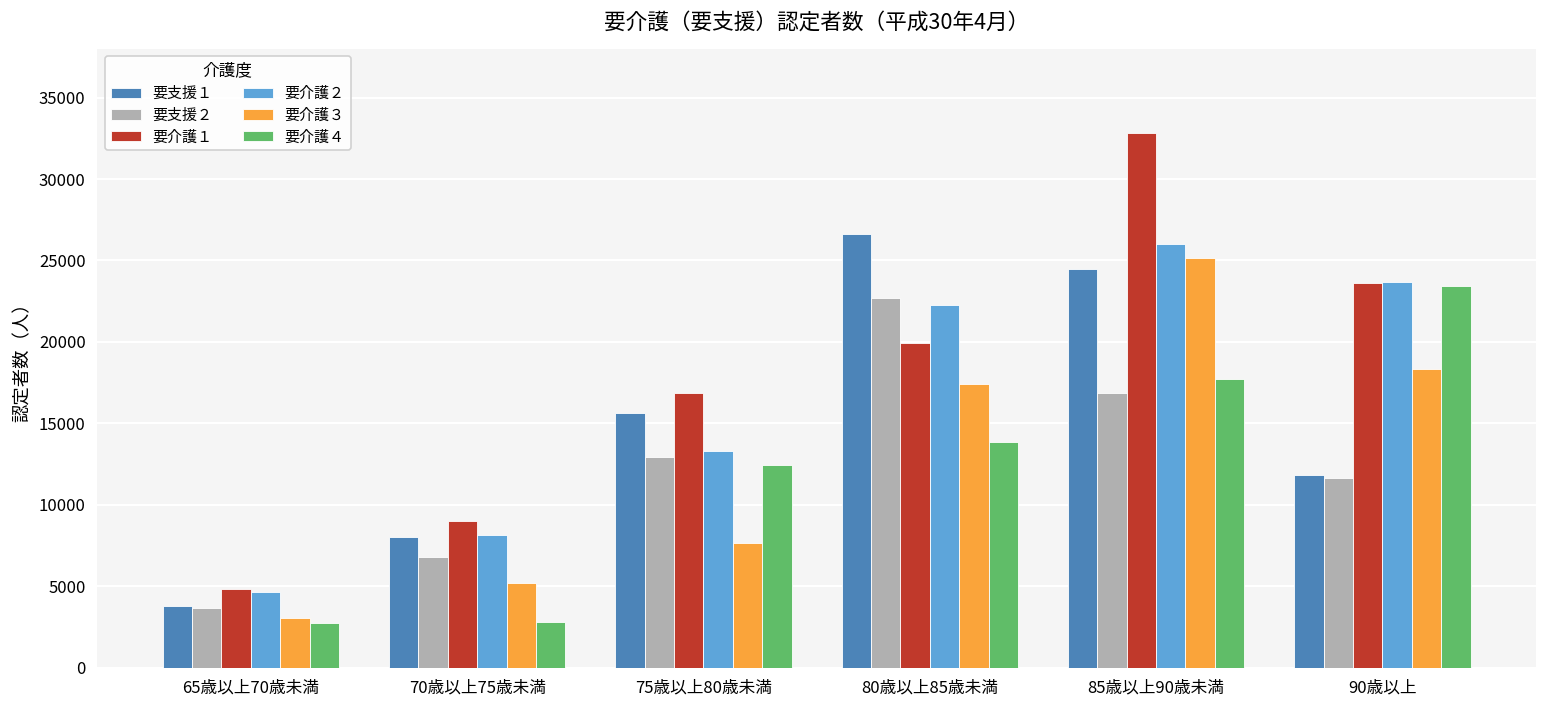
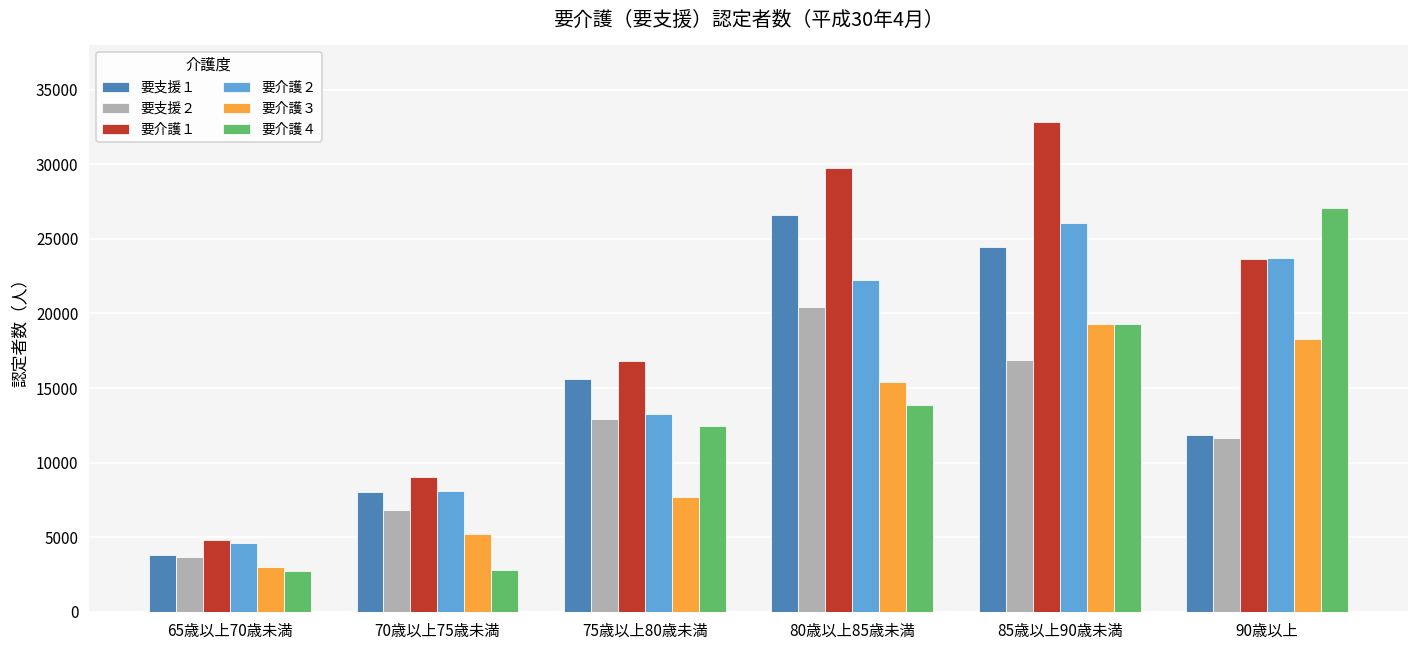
  {
    "要支援２": {
      "65歳以上70歳未満": 3700,
      "70歳以上75歳未満": 6800,
      "75歳以上80歳未満": 12900,
-     "80歳以上85歳未満": 22700,
+     "80歳以上85歳未満": 20500,
      "85歳以上90歳未満": 16900,
      "90歳以上": 11600
    },
    "要介護１": {
      "65歳以上70歳未満": 4800,
      "70歳以上75歳未満": 9000,
      "75歳以上80歳未満": 16800,
-     "80歳以上85歳未満": 19900,
+     "80歳以上85歳未満": 29700,
      "85歳以上90歳未満": 32800,
      "90歳以上": 23600
    },
    "要介護３": {
      "65歳以上70歳未満": 3000,
      "70歳以上75歳未満": 5200,
      "75歳以上80歳未満": 7700,
-     "80歳以上85歳未満": 17400,
-     "85歳以上90歳未満": 25200,
+     "80歳以上85歳未満": 15400,
+     "85歳以上90歳未満": 19300,
      "90歳以上": 18300
    },
    "要介護４": {
      "65歳以上70歳未満": 2700,
      "70歳以上75歳未満": 2800,
      "75歳以上80歳未満": 12500,
      "80歳以上85歳未満": 13900,
-     "85歳以上90歳未満": 17700,
-     "90歳以上": 23400
+     "85歳以上90歳未満": 19300,
+     "90歳以上": 27100
    }
  }
